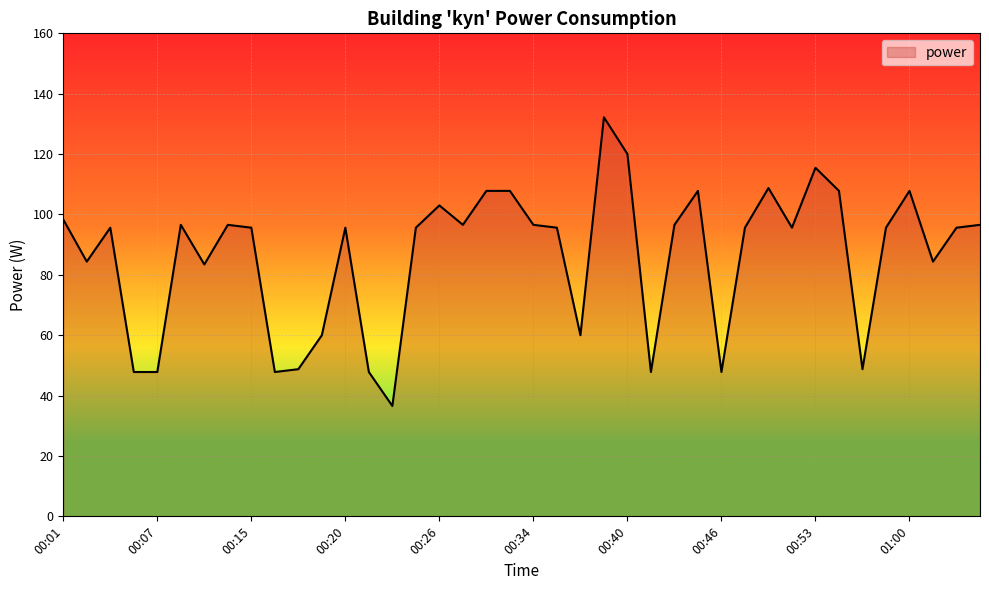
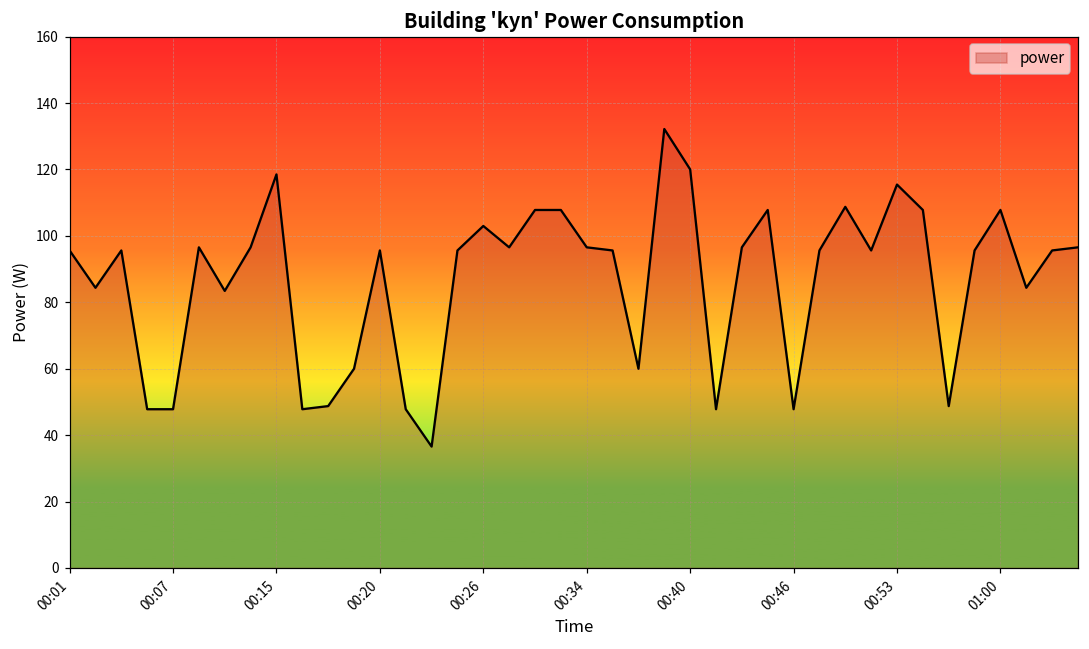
  {
-   "00:01": 98,
+   "00:01": 96,
    "00:07": 48,
-   "00:15": 96,
+   "00:15": 119,
    "00:20": 96,
    "00:26": 103,
    "00:34": 97,
    "00:40": 120,
    "00:46": 48,
    "00:53": 115,
    "01:00": 108
  }
